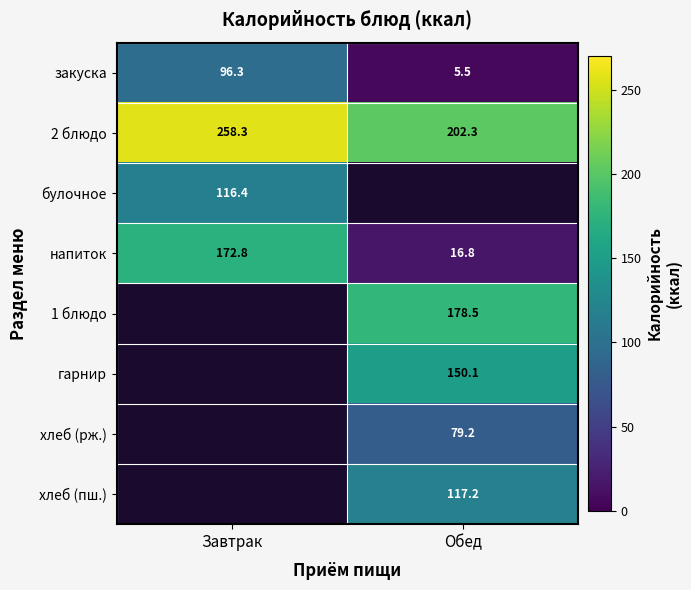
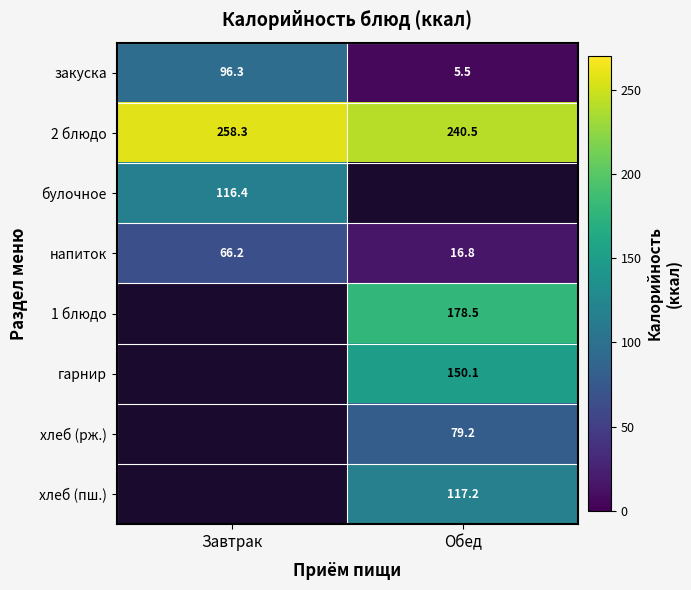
  {
    "закуска": {
      "Завтрак": 96.3,
      "Обед": 5.5
    },
    "2 блюдо": {
      "Завтрак": 258.3,
-     "Обед": 202.3
+     "Обед": 240.5
    },
    "булочное": {
      "Завтрак": 116.4
    },
    "напиток": {
-     "Завтрак": 172.8,
+     "Завтрак": 66.2,
      "Обед": 16.8
    },
    "1 блюдо": {
      "Обед": 178.5
    },
    "гарнир": {
      "Обед": 150.1
    },
    "хлеб (рж.)": {
      "Обед": 79.2
    },
    "хлеб (пш.)": {
      "Обед": 117.2
    }
  }
